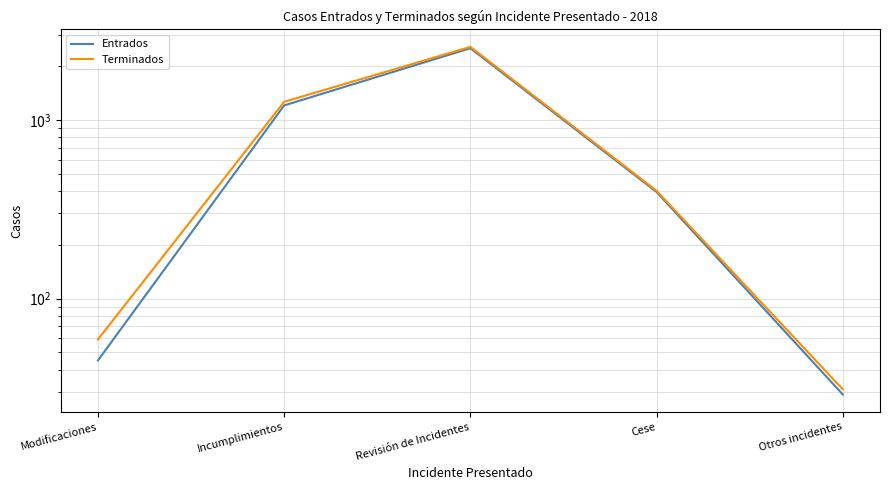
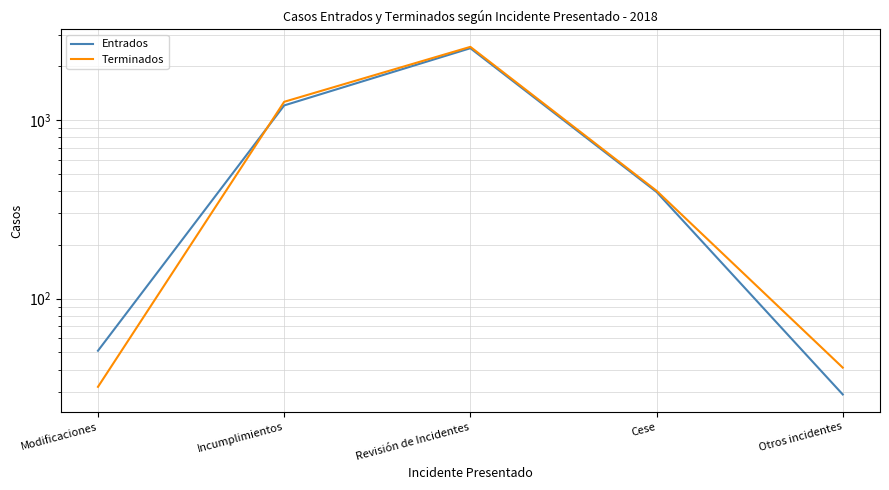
  {
    "Entrados": {
-     "Modificaciones": 45,
+     "Modificaciones": 51,
      "Incumplimientos": 1200,
      "Otros incidentes": 29
    },
    "Terminados": {
-     "Modificaciones": 59,
+     "Modificaciones": 32,
      "Incumplimientos": 1300,
-     "Otros incidentes": 31
+     "Otros incidentes": 41
    }
  }
